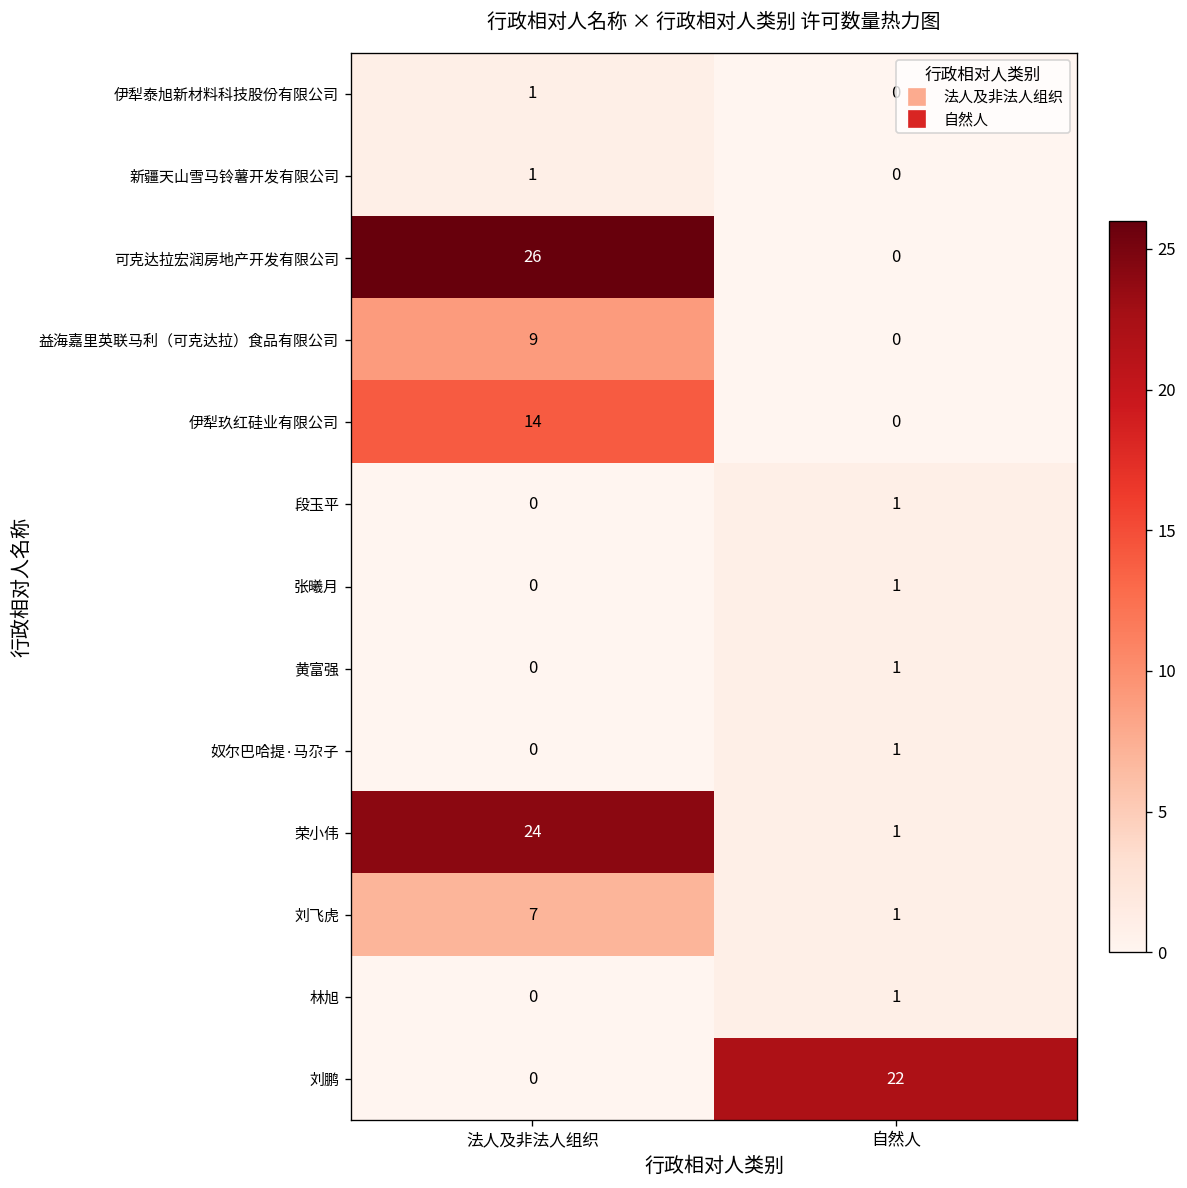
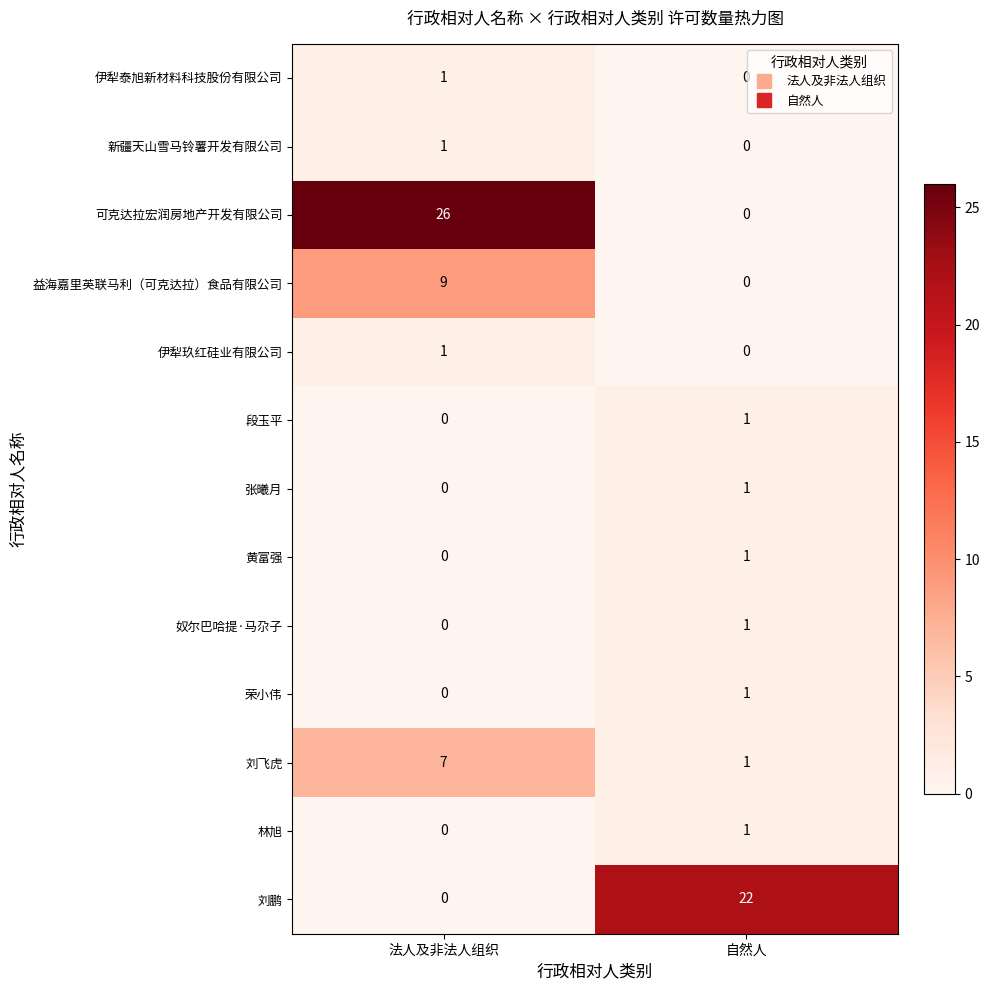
  {
    "伊犁泰旭新材料科技股份有限公司": {
      "法人及非法人组织": 1
    },
    "新疆天山雪马铃薯开发有限公司": {
      "法人及非法人组织": 1,
      "自然人": 0
    },
    "可克达拉宏润房地产开发有限公司": {
      "法人及非法人组织": 26,
      "自然人": 0
    },
    "益海嘉里英联马利（可克达拉）食品有限公司": {
      "法人及非法人组织": 9,
      "自然人": 0
    },
    "伊犁玖红硅业有限公司": {
-     "法人及非法人组织": 14,
+     "法人及非法人组织": 1,
      "自然人": 0
    },
    "段玉平": {
      "法人及非法人组织": 0,
      "自然人": 1
    },
    "张曦月": {
      "法人及非法人组织": 0,
      "自然人": 1
    },
    "黄富强": {
      "法人及非法人组织": 0,
      "自然人": 1
    },
    "奴尔巴哈提·马尕子": {
      "法人及非法人组织": 0,
      "自然人": 1
    },
    "荣小伟": {
-     "法人及非法人组织": 24,
+     "法人及非法人组织": 0,
      "自然人": 1
    },
    "刘飞虎": {
      "法人及非法人组织": 7,
      "自然人": 1
    },
    "林旭": {
      "法人及非法人组织": 0,
      "自然人": 1
    },
    "刘鹏": {
      "法人及非法人组织": 0,
      "自然人": 22
    }
  }
